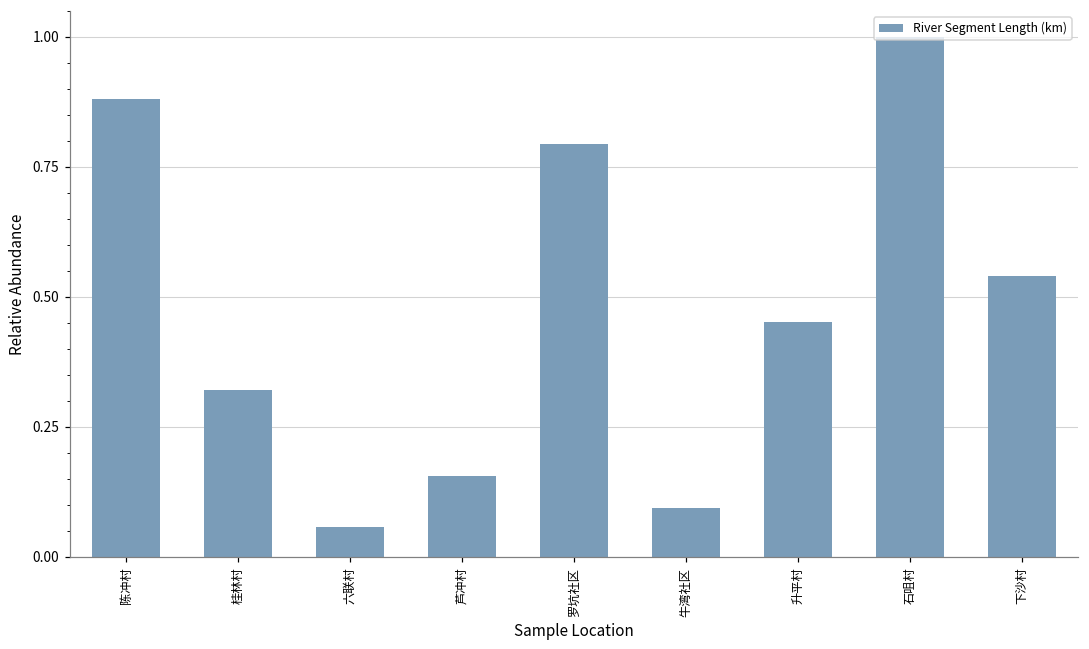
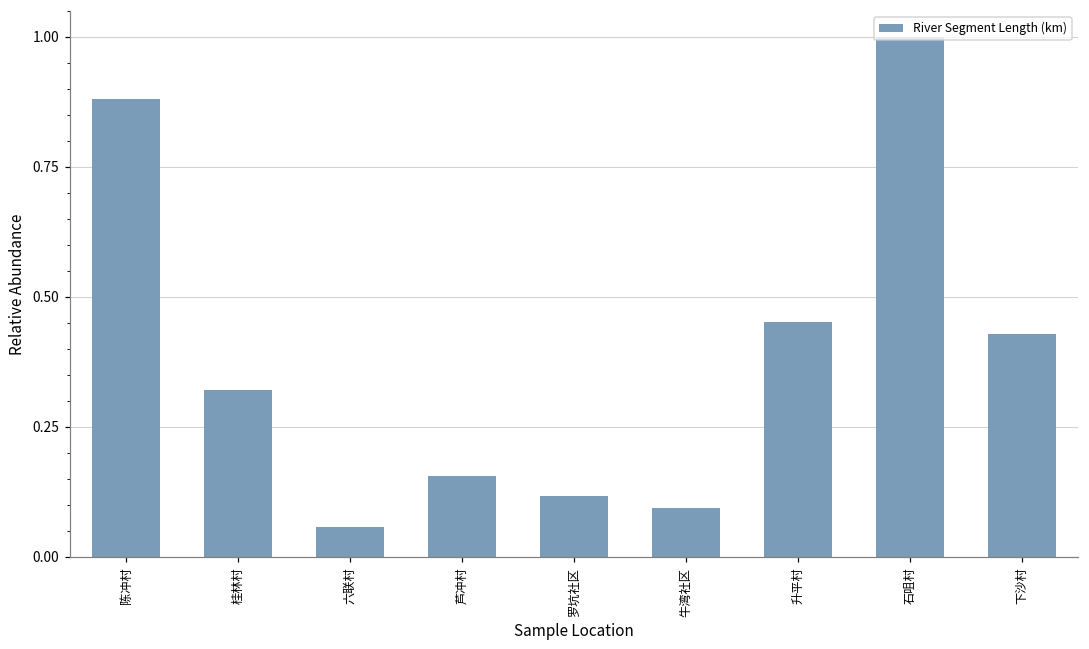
  {
    "陈冲村": 0.88,
    "桂林村": 0.32,
    "六联村": 0.06,
    "芦冲村": 0.16,
-   "罗坑社区": 0.79,
+   "罗坑社区": 0.12,
    "牛湾社区": 0.09,
    "升平村": 0.45,
-   "下沙村": 0.54
+   "下沙村": 0.43
  }
